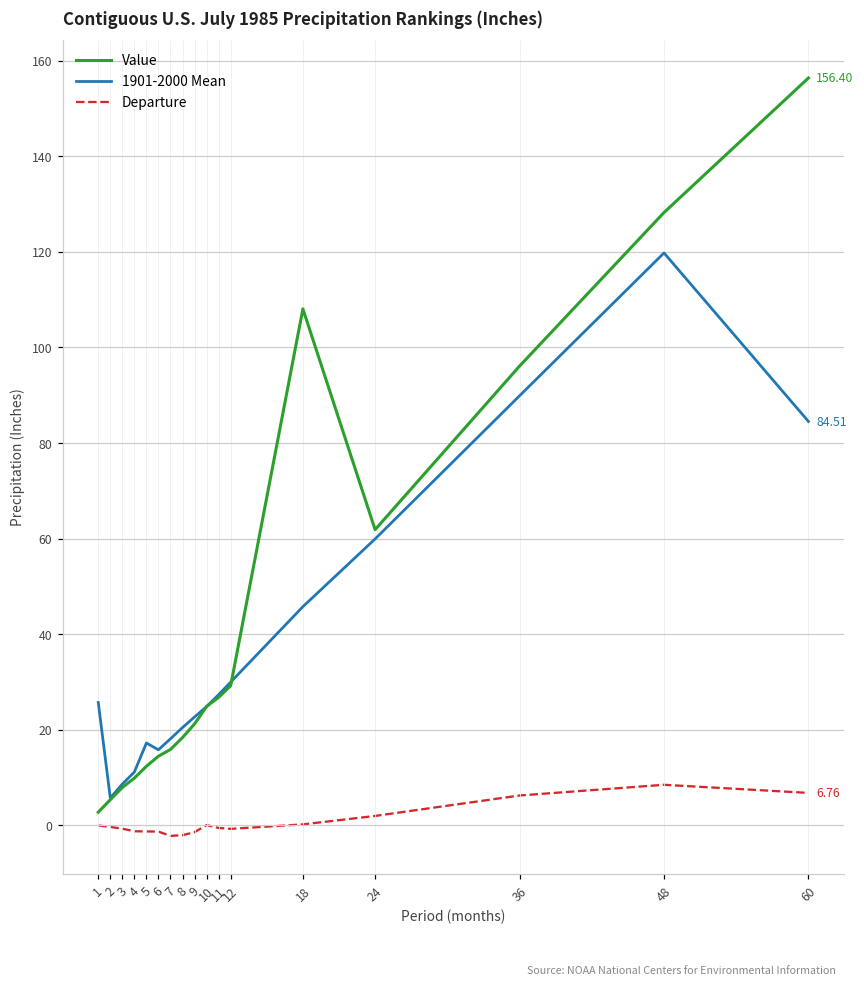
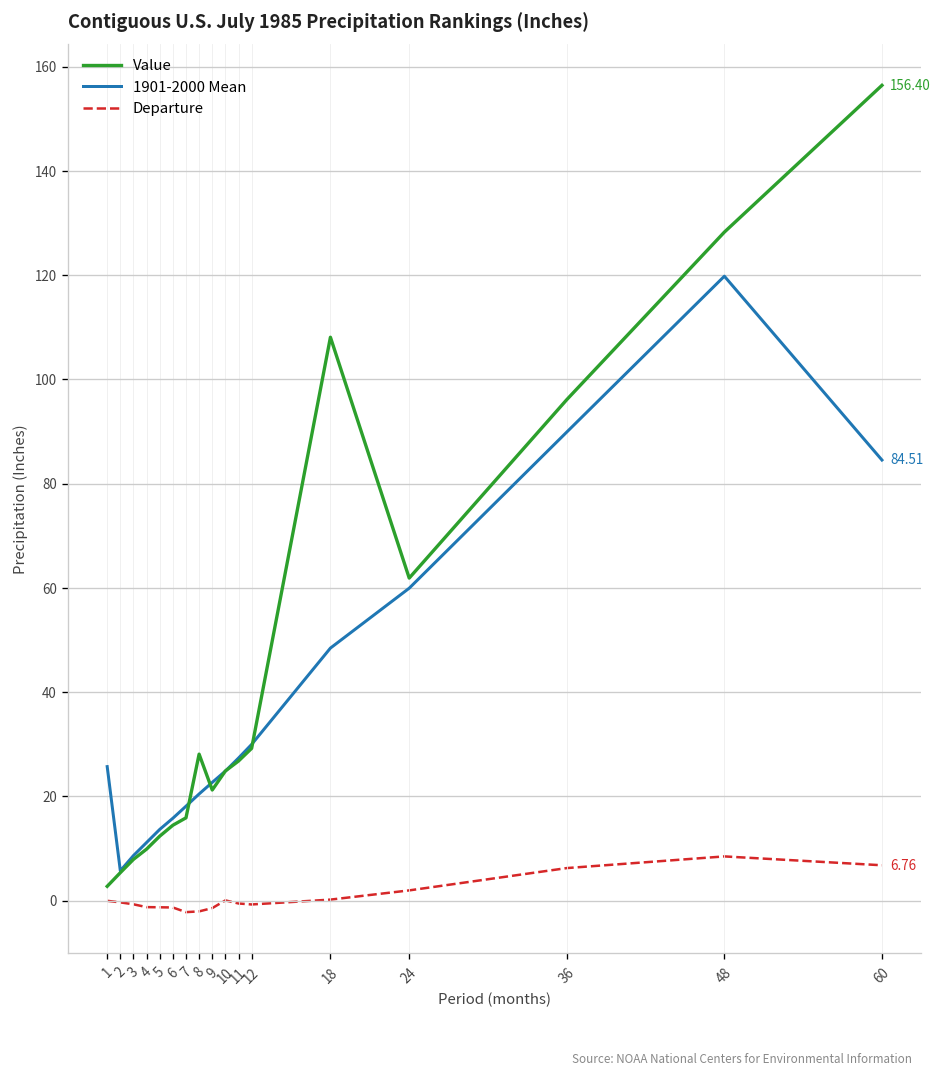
  {
    "Value": {
      "1": 3,
      "3": 8,
      "4": 10,
      "5": 12,
      "6": 14,
      "7": 16,
-     "8": 18,
+     "8": 28,
      "9": 21,
      "12": 29,
      "18": 108,
      "24": 62,
      "36": 96,
      "48": 128
    },
    "1901-2000 Mean": {
      "1": 26,
      "3": 9,
      "4": 11,
-     "5": 17,
+     "5": 14,
      "6": 16,
      "7": 18,
      "8": 20,
      "9": 23,
      "12": 30,
-     "18": 46,
+     "18": 48,
      "24": 60,
      "36": 90,
      "48": 120
    },
    "Departure": {
      "60": 6.76
    }
  }
